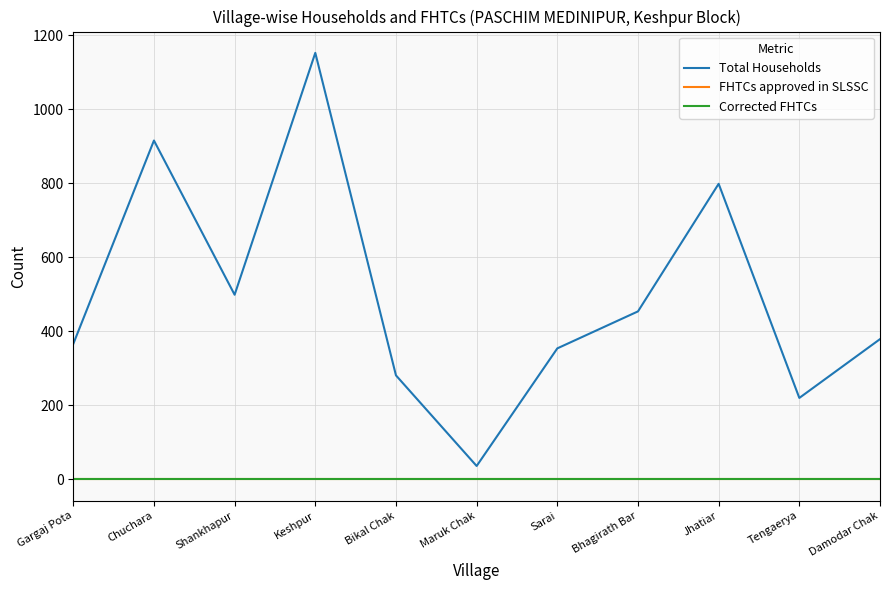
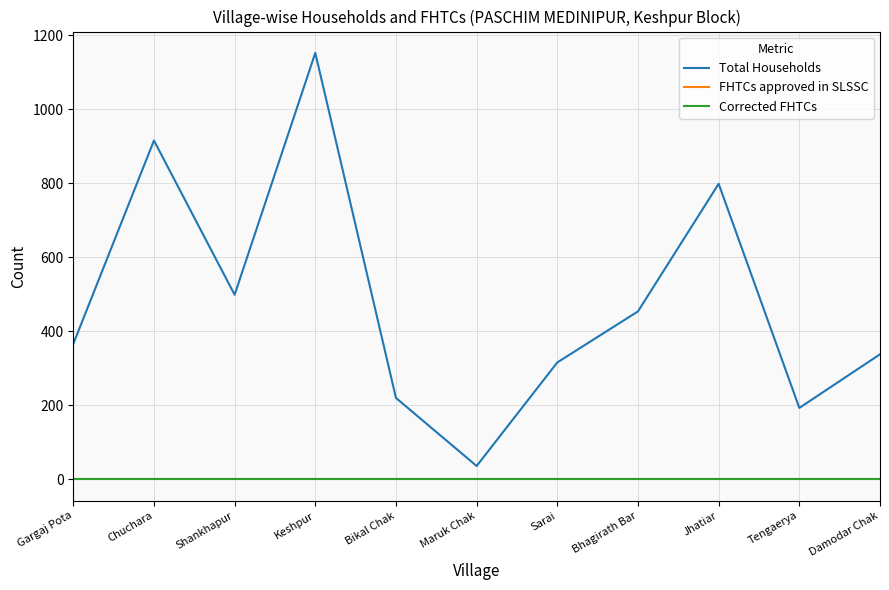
  {
    "Total Households": {
      "Gargaj Pota": 370,
      "Chuchara": 920,
      "Shankhapur": 500,
      "Keshpur": 1150,
-     "Bikal Chak": 280,
+     "Bikal Chak": 220,
      "Maruk Chak": 40,
-     "Sarai": 350,
+     "Sarai": 320,
      "Bhagirath Bar": 450,
      "Jhatiar": 800,
-     "Tengaerya": 220,
-     "Damodar Chak": 380
+     "Tengaerya": 190,
+     "Damodar Chak": 340
    },
    "Corrected FHTCs": {
      "Gargaj Pota": 0,
      "Chuchara": 0,
      "Shankhapur": 0,
      "Keshpur": 0,
      "Bikal Chak": 0,
      "Maruk Chak": 0,
      "Sarai": 0,
      "Bhagirath Bar": 0,
      "Jhatiar": 0,
      "Tengaerya": 0,
      "Damodar Chak": 0
    }
  }
